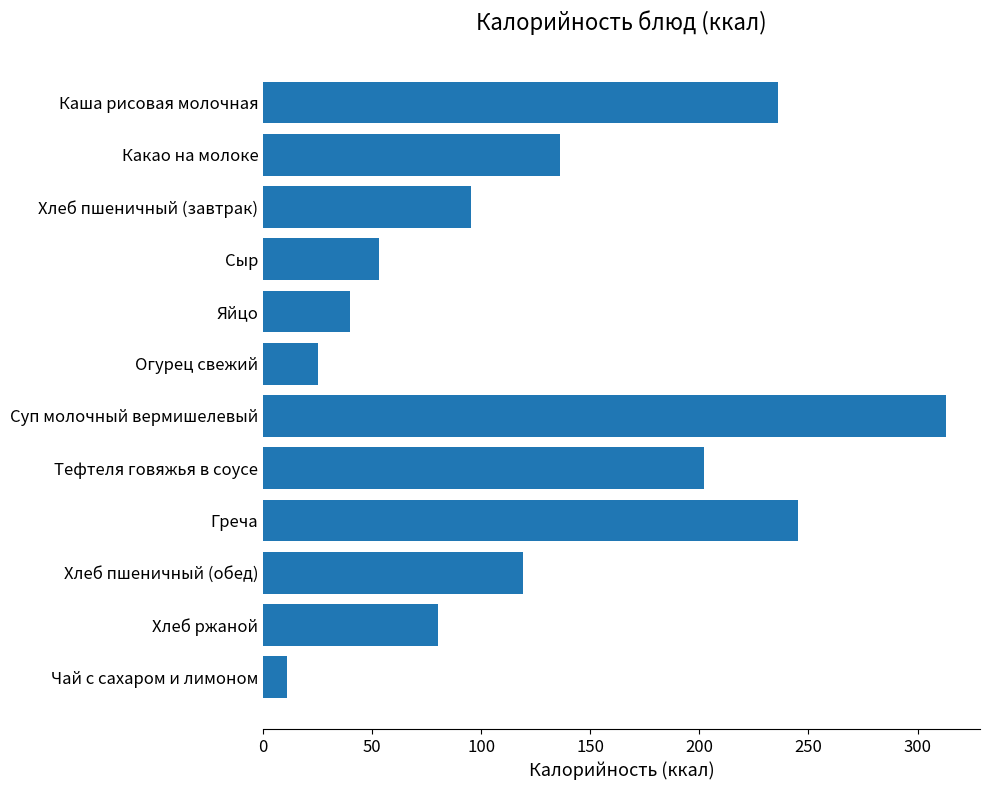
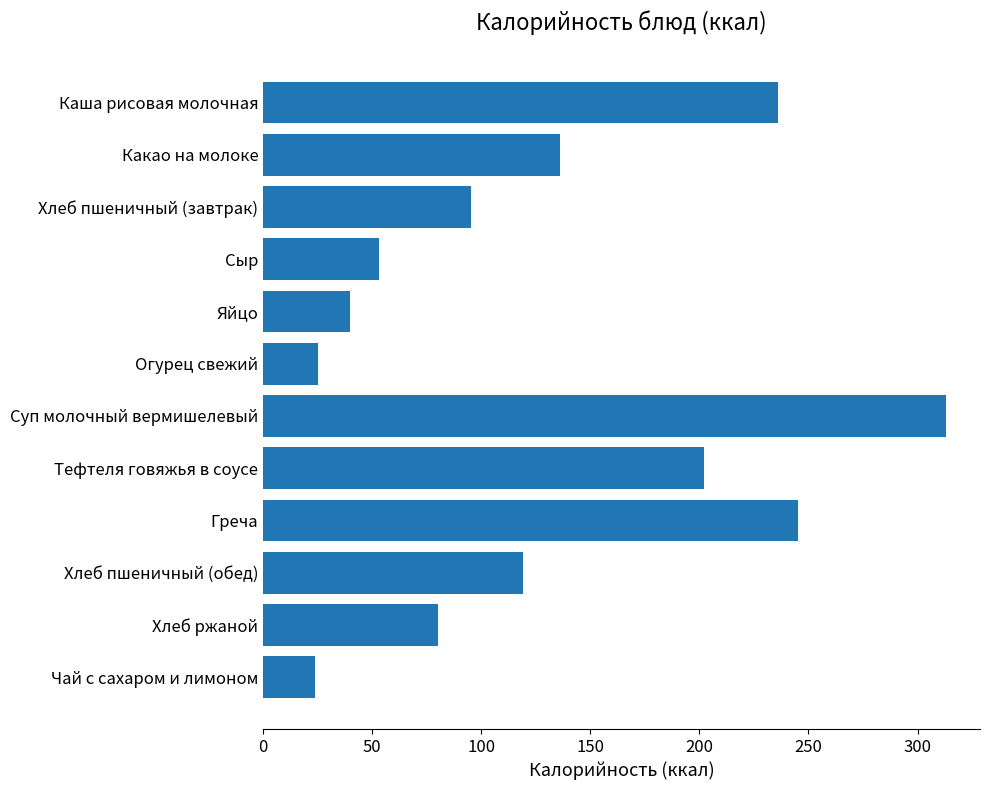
  {
    "Каша рисовая молочная": 236,
    "Какао на молоке": 136,
    "Хлеб пшеничный (завтрак)": 95,
    "Сыр": 53,
    "Яйцо": 40,
    "Огурец свежий": 25,
    "Суп молочный вермишелевый": 313,
    "Тефтеля говяжья в соусе": 202,
    "Греча": 245,
    "Хлеб пшеничный (обед)": 119,
    "Хлеб ржаной": 80,
-   "Чай с сахаром и лимоном": 11
+   "Чай с сахаром и лимоном": 24
  }
